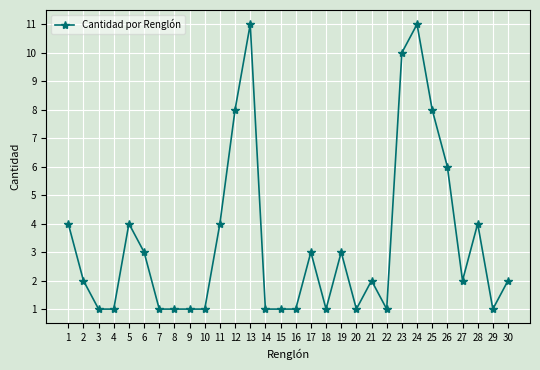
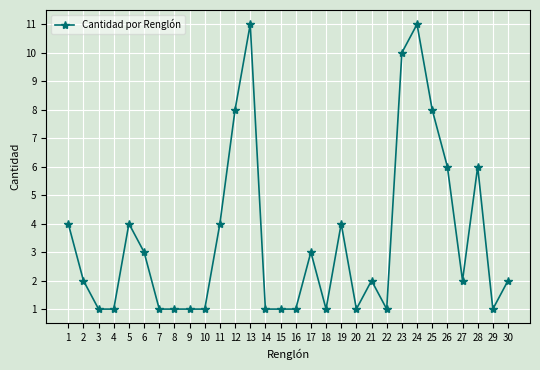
  {
    "1": 4,
    "2": 2,
    "3": 1,
    "4": 1,
    "5": 4,
    "6": 3,
    "7": 1,
    "8": 1,
    "9": 1,
    "10": 1,
    "11": 4,
    "12": 8,
    "13": 11,
    "14": 1,
    "15": 1,
    "16": 1,
    "17": 3,
    "18": 1,
-   "19": 3,
+   "19": 4,
    "20": 1,
    "21": 2,
    "22": 1,
    "23": 10,
    "24": 11,
    "25": 8,
    "26": 6,
    "27": 2,
-   "28": 4,
+   "28": 6,
    "29": 1,
    "30": 2
  }
